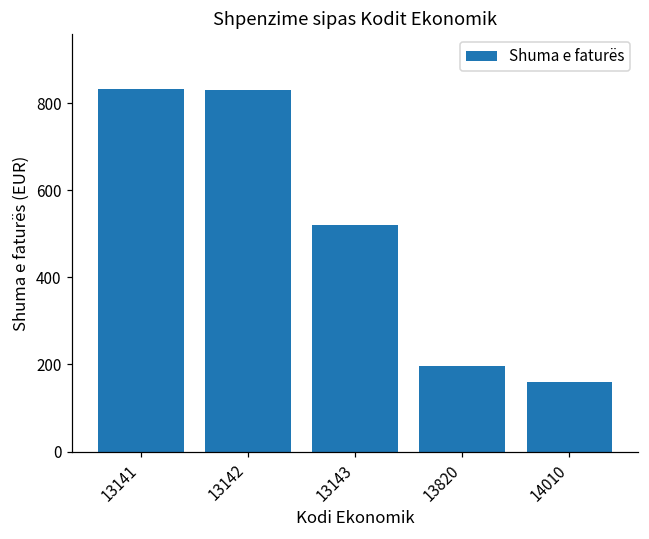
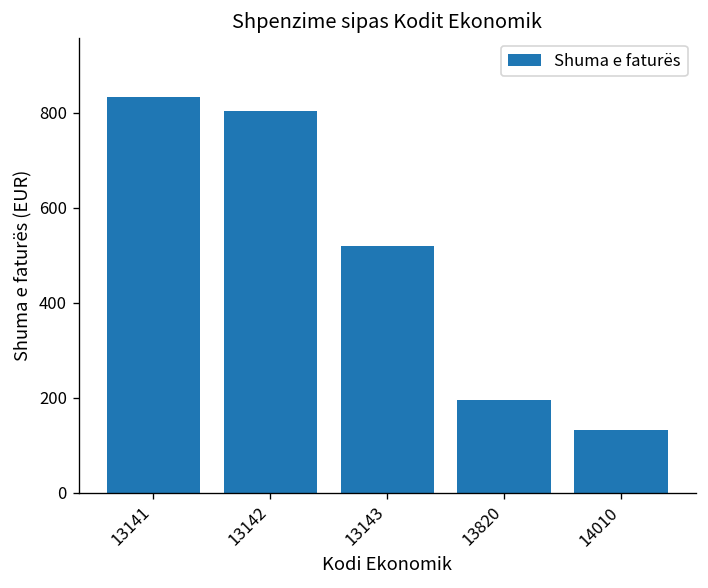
  {
    "13141": 830,
-   "13142": 830,
+   "13142": 800,
    "13143": 520,
    "13820": 200,
-   "14010": 160
+   "14010": 130
  }
